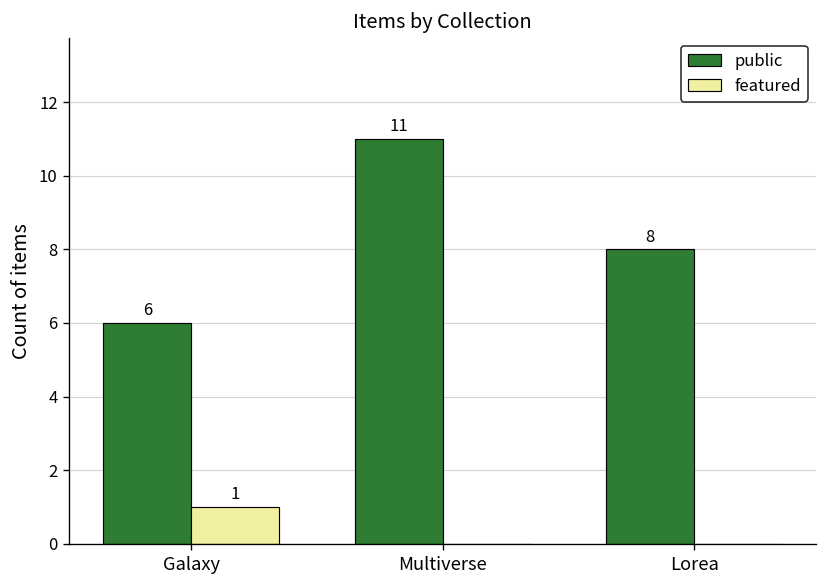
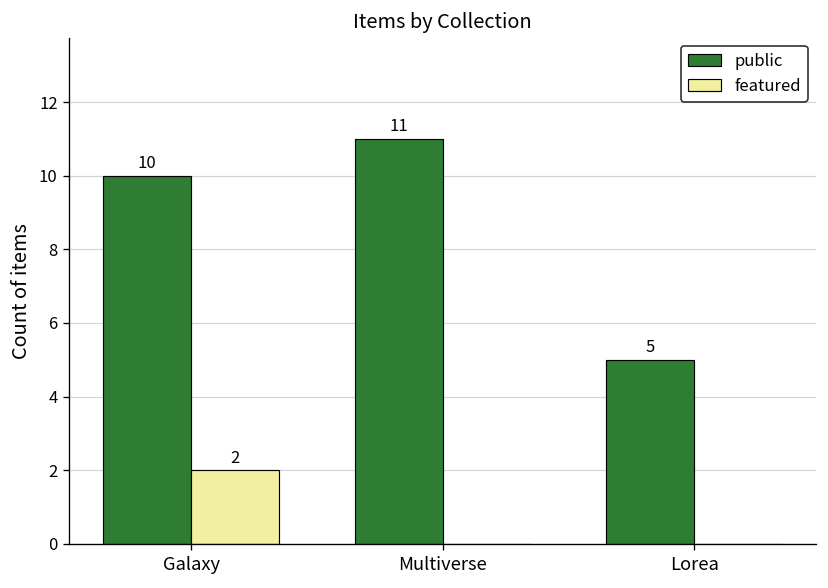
  {
    "public": {
-     "Galaxy": 6,
+     "Galaxy": 10,
      "Multiverse": 11,
-     "Lorea": 8
+     "Lorea": 5
    },
    "featured": {
-     "Galaxy": 1
+     "Galaxy": 2
    }
  }
